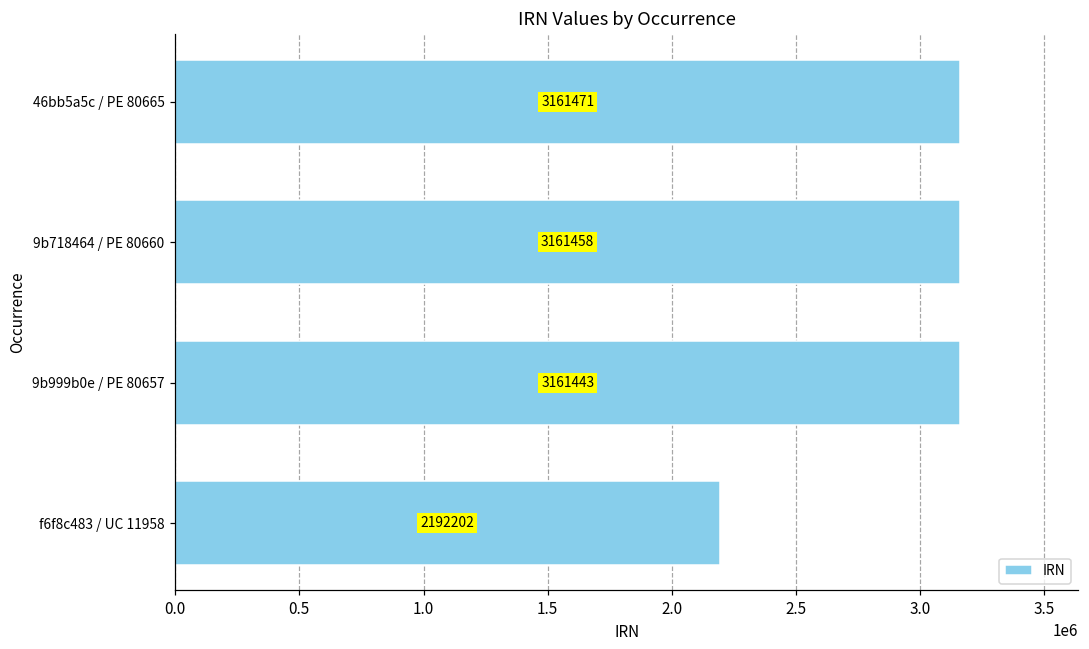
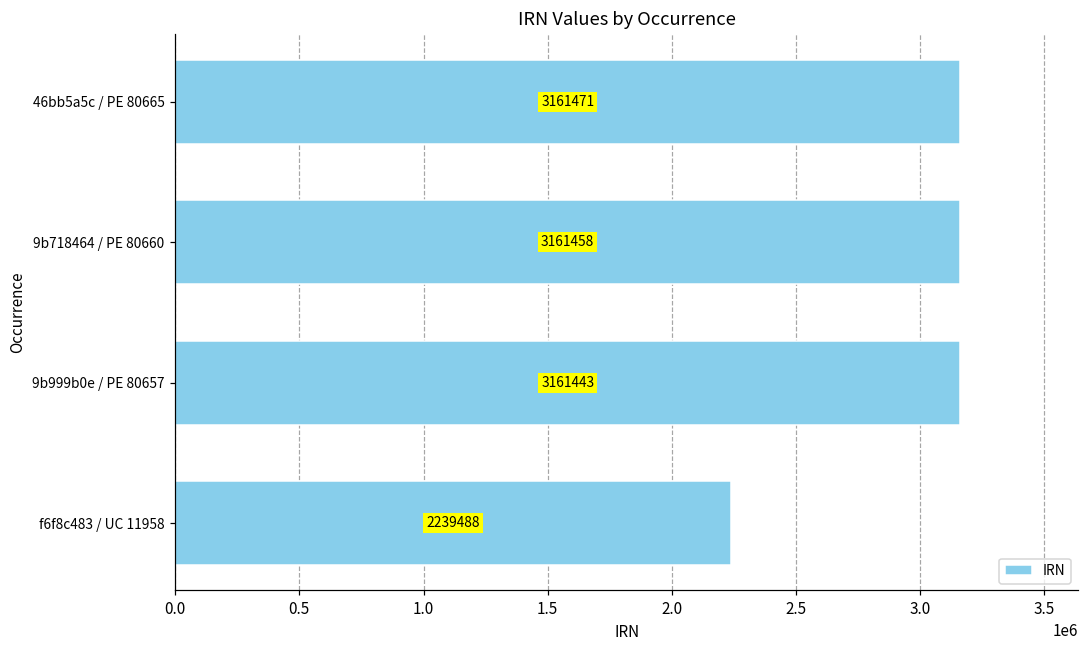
  {
-   "f6f8c483 / UC 11958": 2192202
+   "f6f8c483 / UC 11958": 2239488
  }
